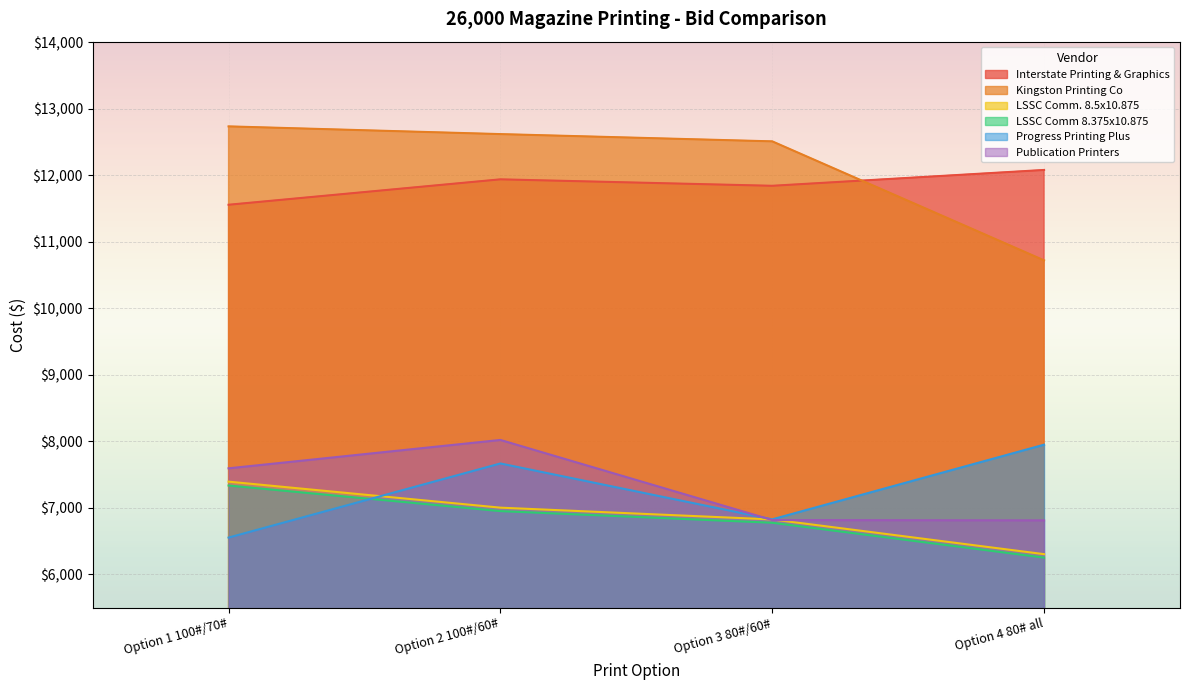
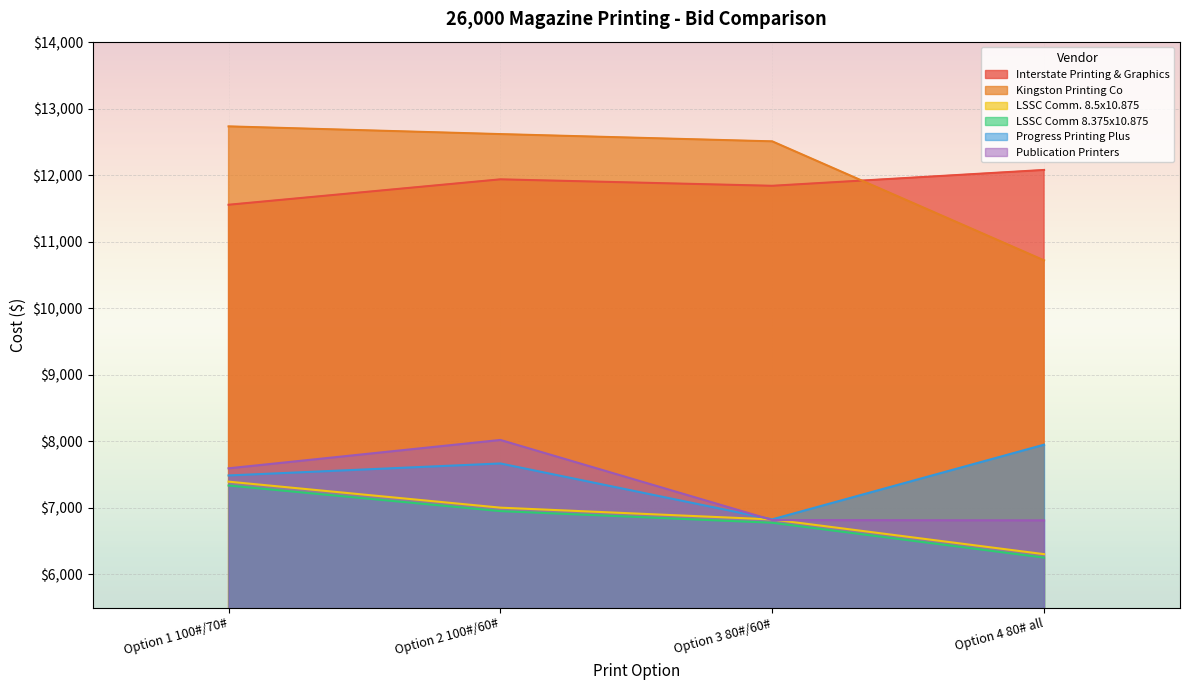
  {
    "LSSC Comm. 8.5x10.875": {
      "Option 1 100#/70#": "$7,400",
      "Option 2 100#/60#": "$7,000",
      "Option 4 80# all": "$6,300"
    },
    "LSSC Comm 8.375x10.875": {
      "Option 1 100#/70#": "$7,300",
      "Option 2 100#/60#": "$7,000",
      "Option 3 80#/60#": "$6,800",
      "Option 4 80# all": "$6,300"
    },
    "Progress Printing Plus": {
-     "Option 1 100#/70#": "$6,600",
+     "Option 1 100#/70#": "$7,500",
      "Option 2 100#/60#": "$7,700",
      "Option 4 80# all": "$7,900"
    },
    "Publication Printers": {
      "Option 1 100#/70#": "$7,600",
      "Option 2 100#/60#": "$8,000",
      "Option 4 80# all": "$6,800"
    }
  }
